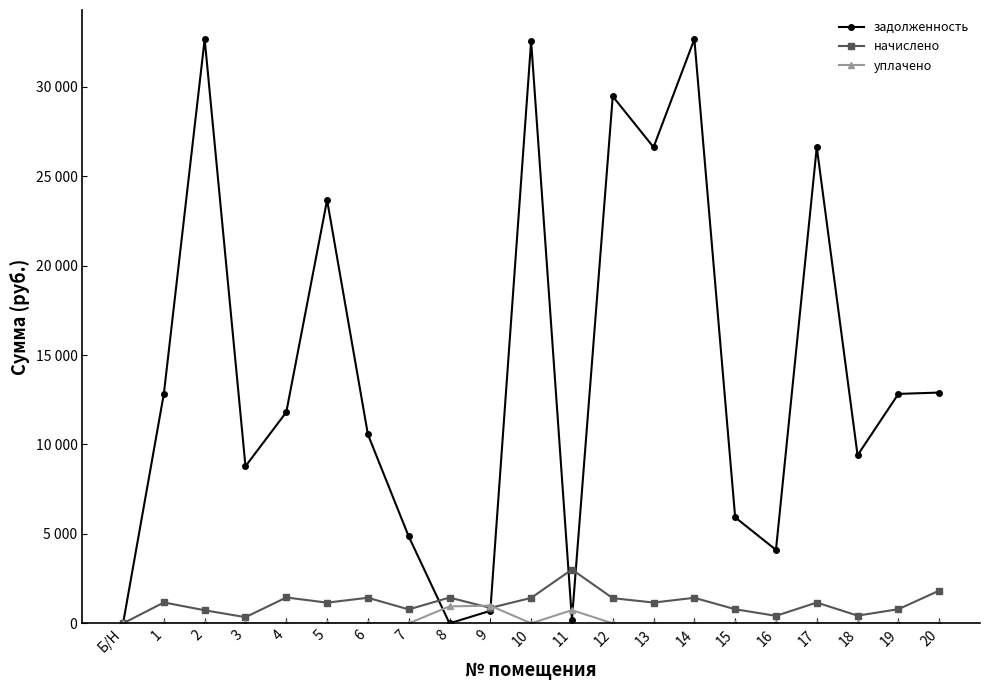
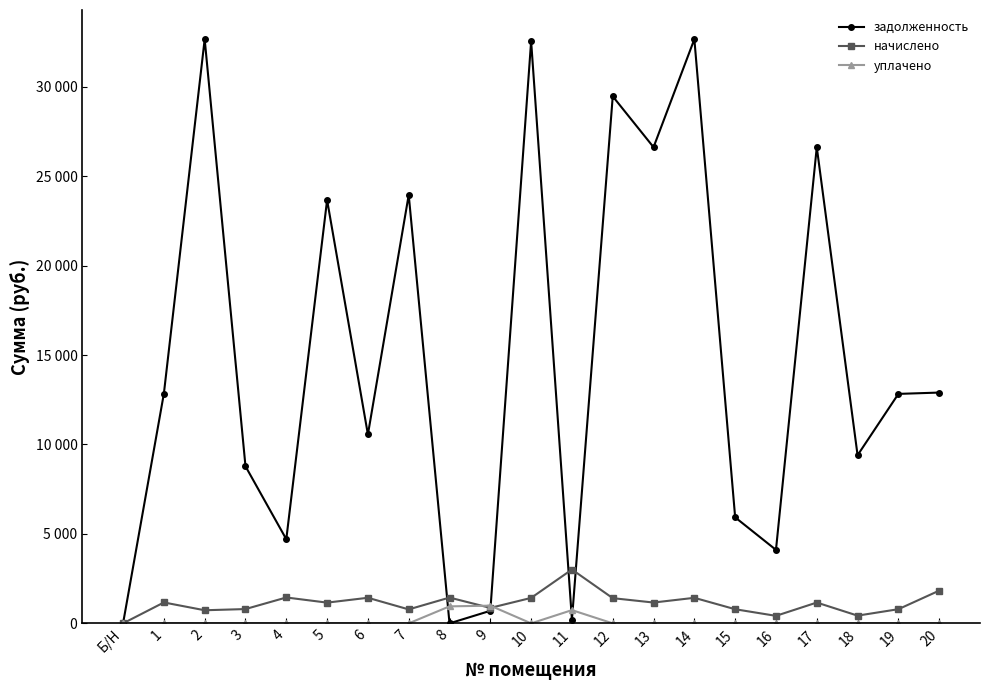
  {
    "задолженность": {
      "1": 12800,
      "2": 32700,
      "3": 8800,
-     "4": 11800,
+     "4": 4700,
      "5": 23700,
      "6": 10600,
-     "7": 4900,
+     "7": 24000,
      "8": 0,
      "9": 700,
      "10": 32500,
      "11": 200,
      "12": 29500,
      "13": 26600,
      "14": 32700,
      "15": 5900,
      "16": 4100,
      "17": 26600,
      "18": 9400,
      "19": 12800,
      "20": 12900
    },
    "начислено": {
      "1": 1200,
      "2": 700,
-     "3": 300,
+     "3": 800,
      "4": 1400,
      "5": 1200,
      "6": 1400,
      "7": 800,
      "8": 1400,
      "10": 1400,
      "11": 3000,
      "12": 1400,
      "13": 1200,
      "14": 1400,
      "15": 800,
      "16": 400,
      "17": 1200,
      "18": 400,
      "19": 800,
      "20": 1800
    },
    "уплачено": {
      "1": 0,
      "2": 0,
      "3": 0,
      "4": 0,
      "5": 0,
      "6": 0,
      "7": 0,
      "8": 1000,
      "10": 0,
      "11": 700,
      "12": 0,
      "13": 0,
      "14": 0,
      "15": 0,
      "16": 0,
      "17": 0,
      "18": 0,
      "19": 0,
      "20": 0
    }
  }
